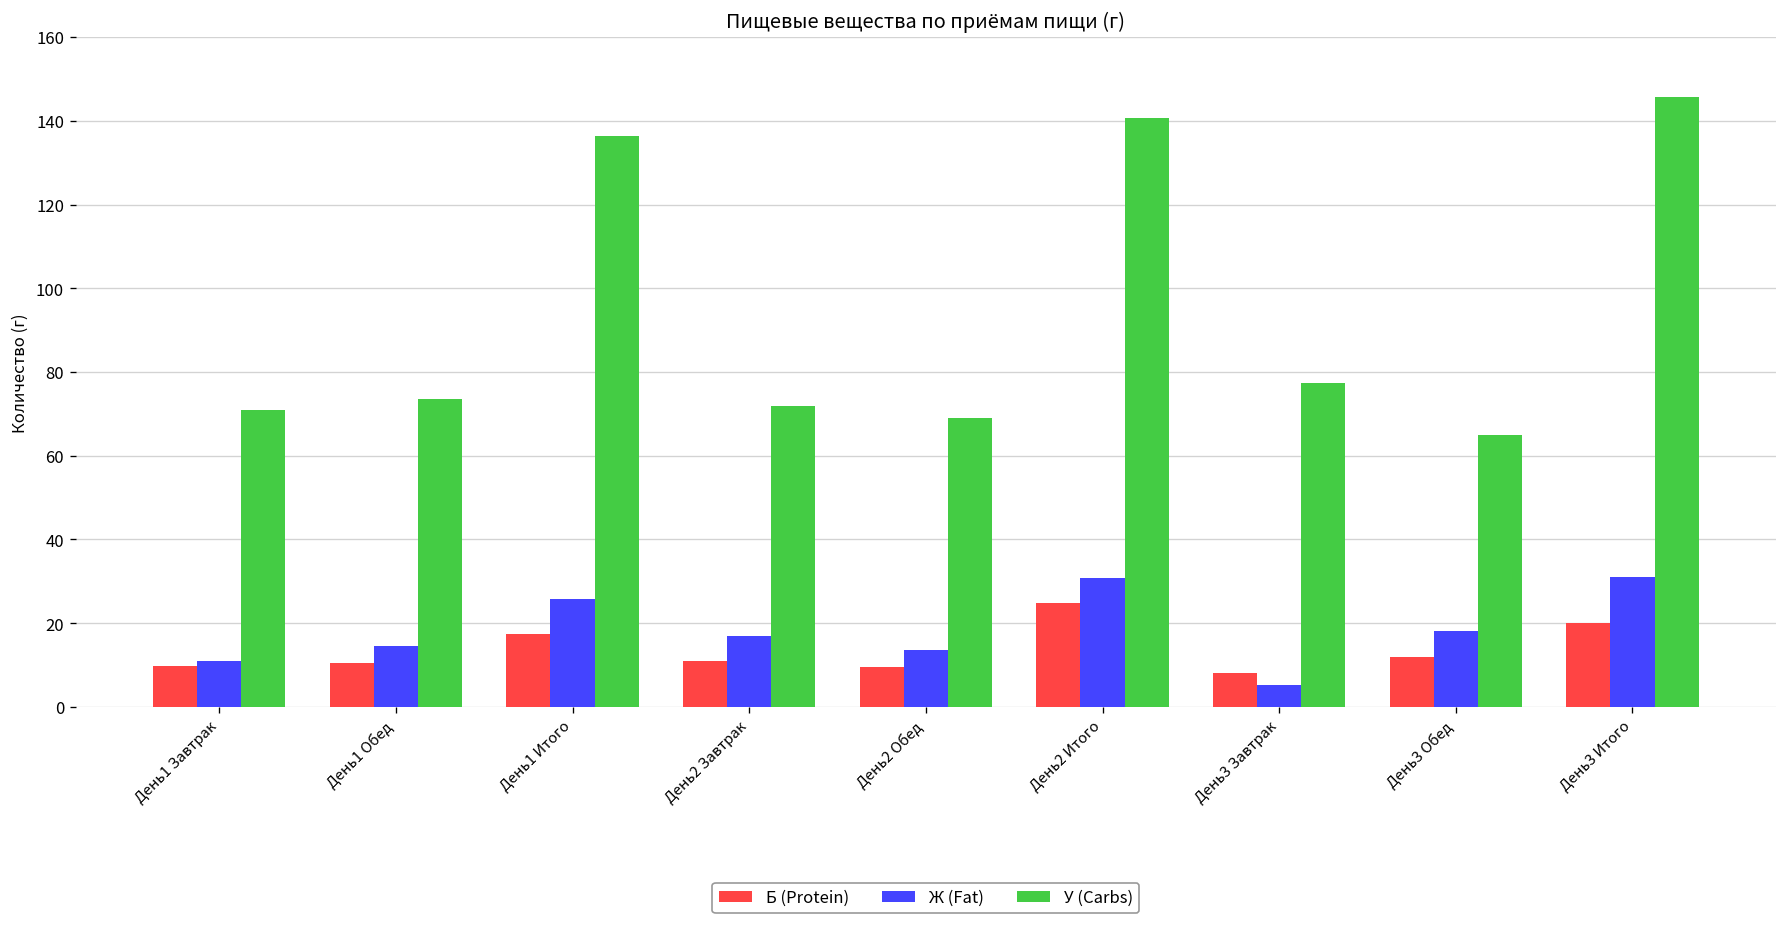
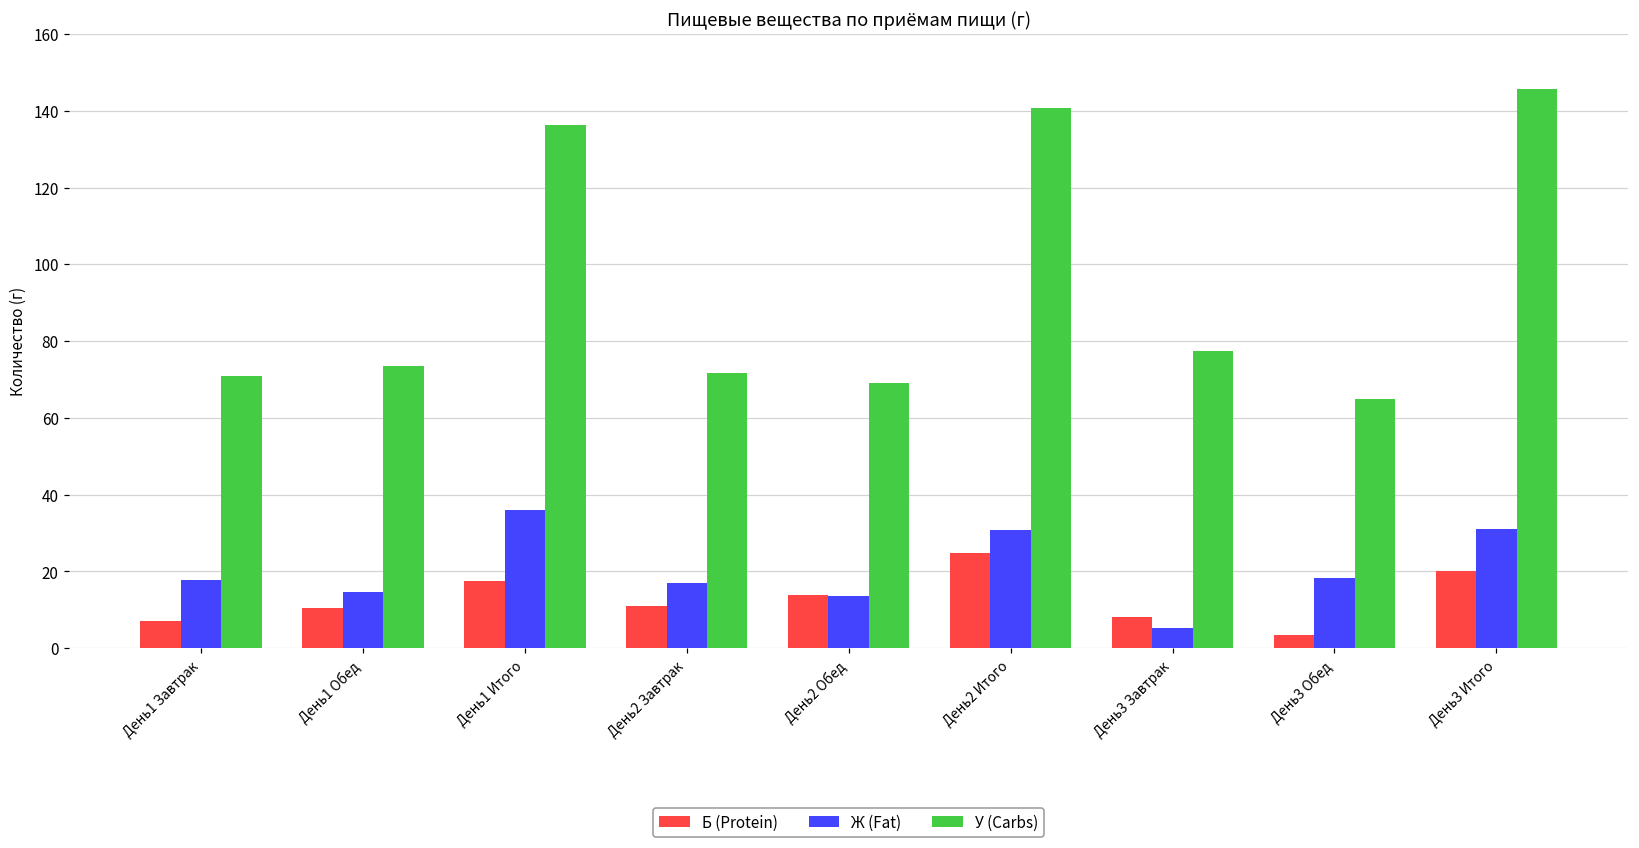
  {
    "Б (Protein)": {
-     "День1 Завтрак": 10,
+     "День1 Завтрак": 7,
      "День1 Обед": 10,
      "День1 Итого": 17,
      "День2 Завтрак": 11,
-     "День2 Обед": 9,
+     "День2 Обед": 14,
      "День2 Итого": 25,
      "День3 Завтрак": 8,
-     "День3 Обед": 12,
+     "День3 Обед": 3,
      "День3 Итого": 20
    },
    "Ж (Fat)": {
-     "День1 Завтрак": 11,
+     "День1 Завтрак": 18,
      "День1 Обед": 15,
-     "День1 Итого": 26,
+     "День1 Итого": 36,
      "День2 Завтрак": 17,
      "День2 Обед": 14,
      "День2 Итого": 31,
      "День3 Завтрак": 5,
      "День3 Обед": 18,
      "День3 Итого": 31
    },
    "У (Carbs)": {
      "День1 Завтрак": 71,
      "День1 Обед": 74,
      "День1 Итого": 136,
      "День2 Завтрак": 72,
      "День2 Обед": 69,
      "День2 Итого": 141,
      "День3 Завтрак": 77,
      "День3 Обед": 65,
      "День3 Итого": 146
    }
  }
